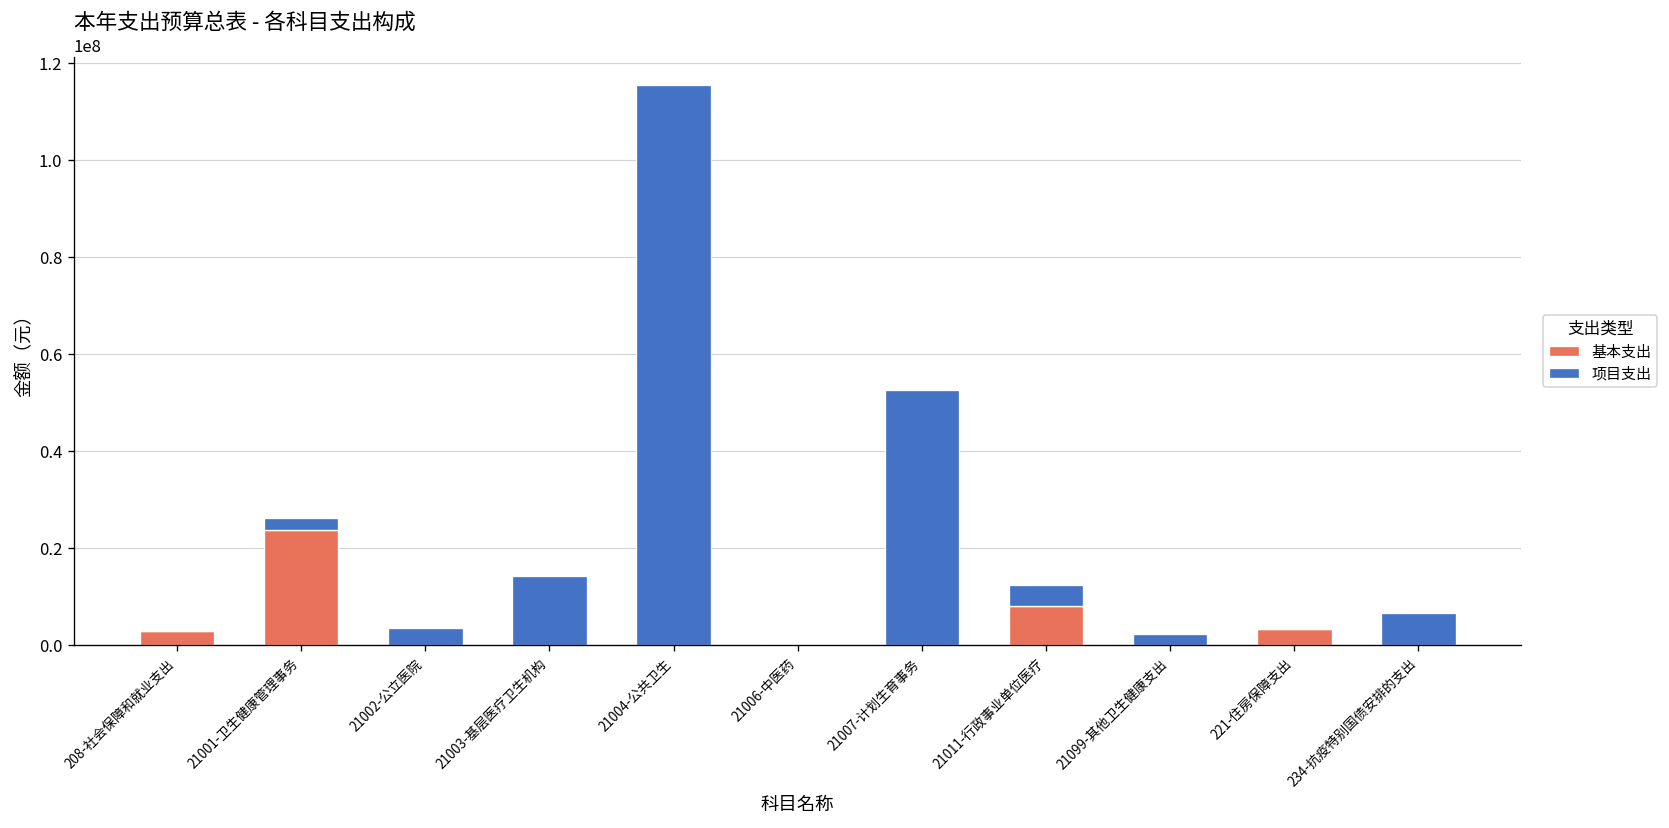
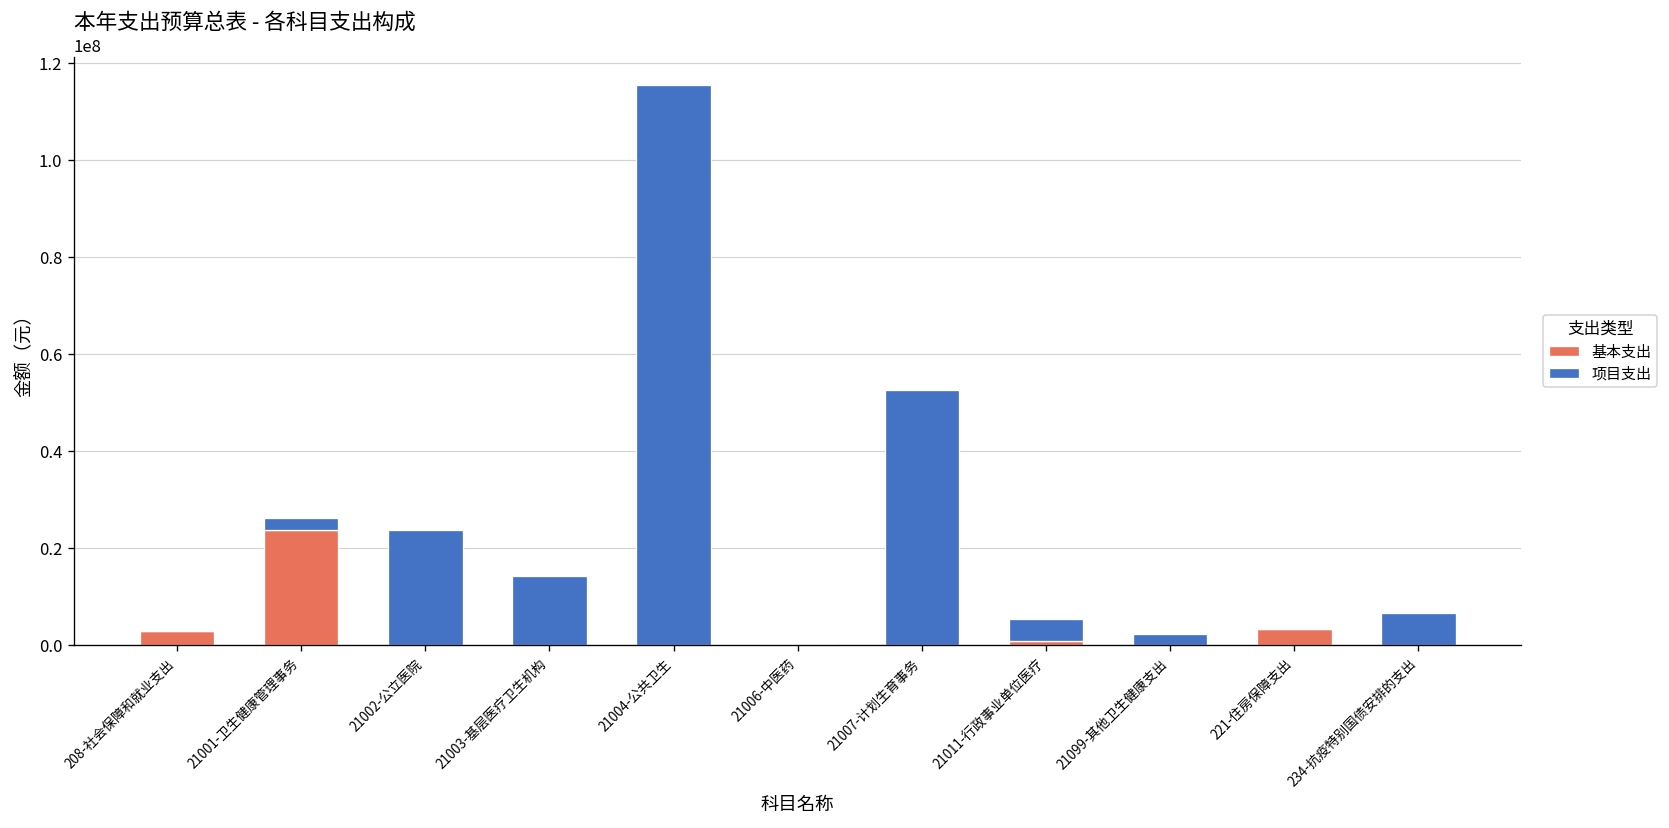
  {
    "基本支出": {
      "208-社会保障和就业支出": 3000000,
      "21001-卫生健康管理事务": 24000000,
      "21002-公立医院": 0,
      "21003-基层医疗卫生机构": 0,
      "21004-公共卫生": 0,
      "21006-中医药": 0,
      "21007-计划生育事务": 0,
-     "21011-行政事业单位医疗": 8000000,
+     "21011-行政事业单位医疗": 1000000,
      "21099-其他卫生健康支出": 0,
      "221-住房保障支出": 3000000,
      "234-抗疫特别国债安排的支出": 0
    },
    "项目支出": {
      "208-社会保障和就业支出": 0,
      "21001-卫生健康管理事务": 3000000,
-     "21002-公立医院": 4000000,
+     "21002-公立医院": 24000000,
      "21003-基层医疗卫生机构": 14000000,
      "21004-公共卫生": 115000000,
      "21007-计划生育事务": 53000000,
      "21011-行政事业单位医疗": 4000000,
      "21099-其他卫生健康支出": 2000000,
      "221-住房保障支出": 0,
      "234-抗疫特别国债安排的支出": 7000000
    }
  }
